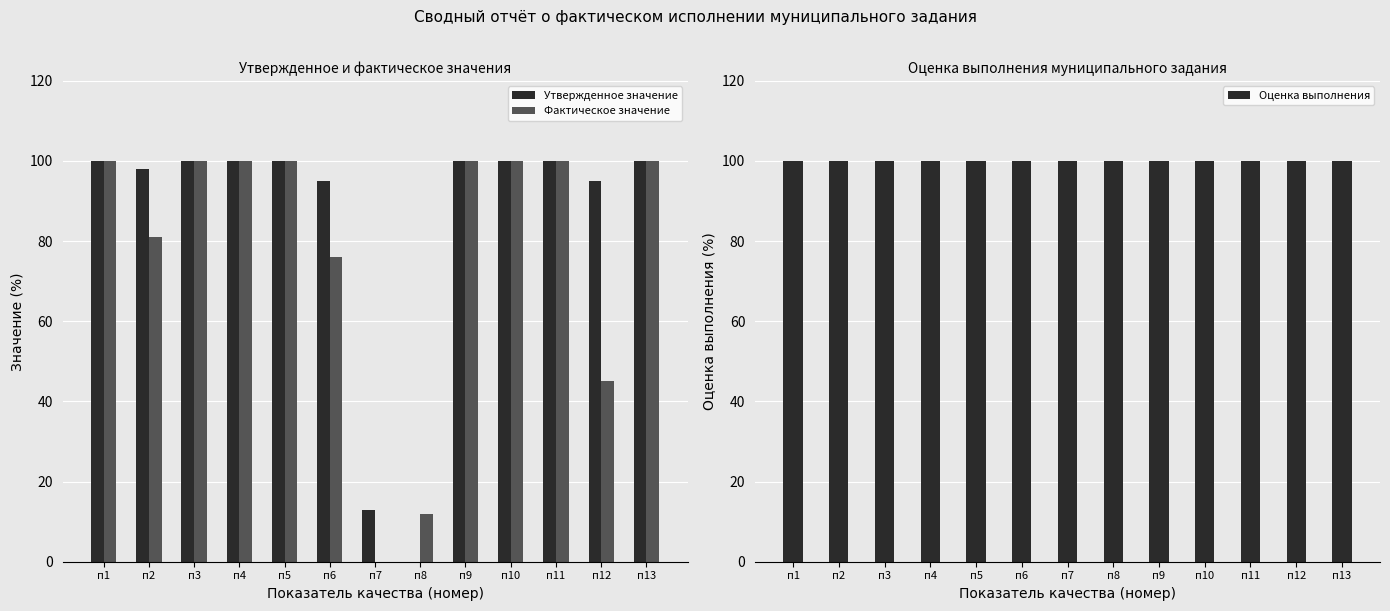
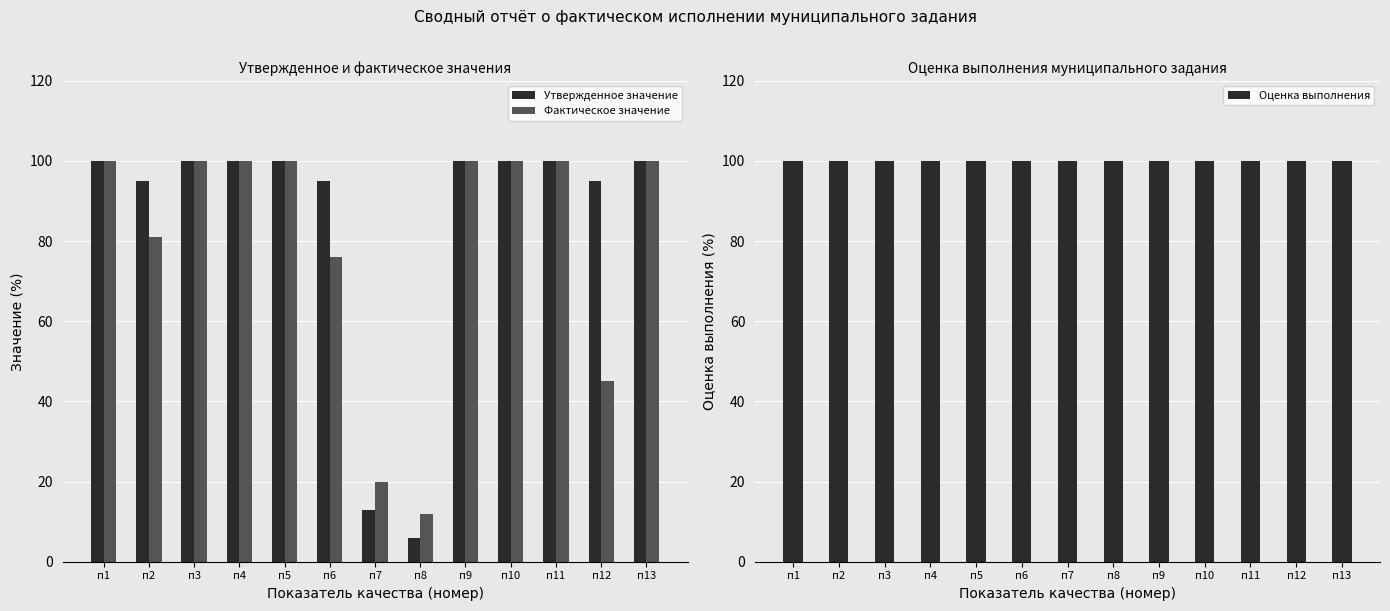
  {
    "Утвержденное и фактическое значения": {
      "Утвержденное значение": {
        "п1": 100,
-       "п2": 98,
+       "п2": 95,
        "п3": 100,
        "п4": 100,
        "п5": 100,
        "п6": 95,
        "п7": 13,
-       "п8": 0,
+       "п8": 6,
        "п9": 100,
        "п10": 100,
        "п11": 100,
        "п12": 95,
        "п13": 100
      },
      "Фактическое значение": {
        "п1": 100,
        "п2": 81,
        "п3": 100,
        "п4": 100,
        "п5": 100,
        "п6": 76,
-       "п7": 0,
+       "п7": 20,
        "п8": 12,
        "п9": 100,
        "п10": 100,
        "п11": 100,
        "п12": 45,
        "п13": 100
      }
    },
    "Оценка выполнения муниципального задания": {
      "п1": 100,
      "п2": 100,
      "п3": 100,
      "п4": 100,
      "п5": 100,
      "п6": 100,
      "п7": 100,
      "п8": 100,
      "п9": 100,
      "п10": 100,
      "п11": 100,
      "п12": 100,
      "п13": 100
    }
  }
